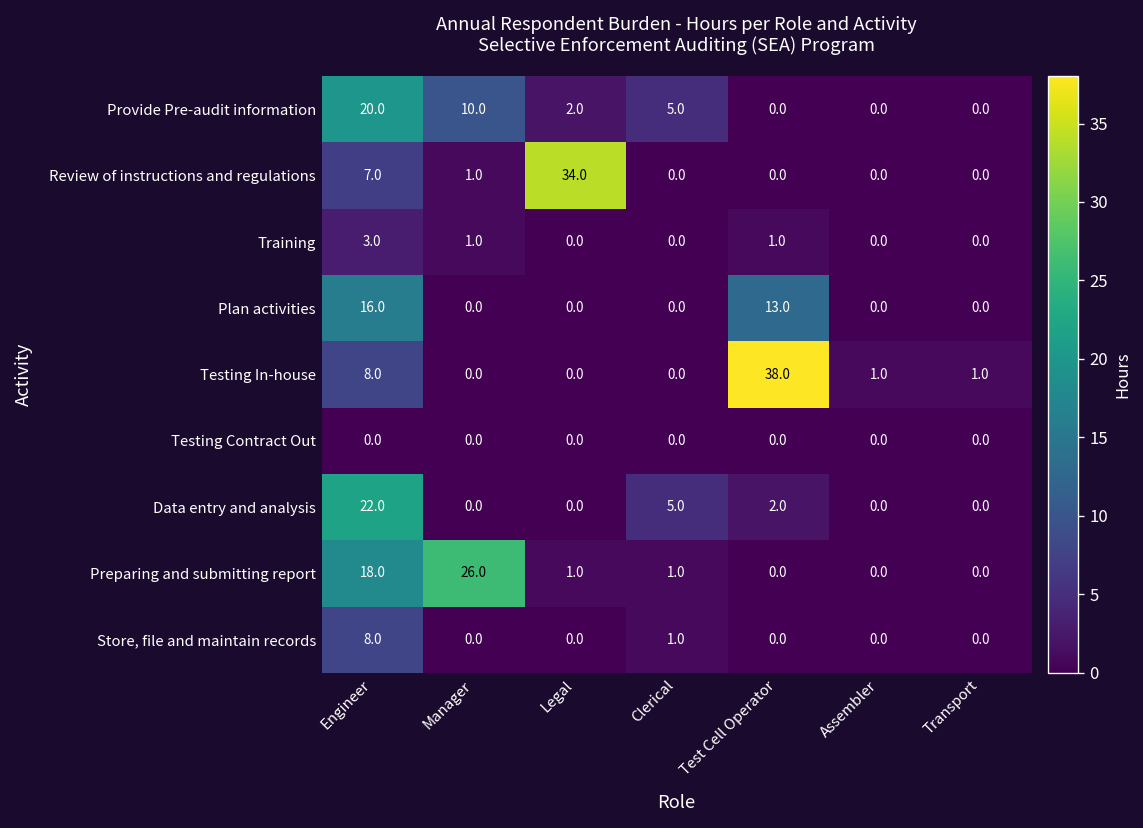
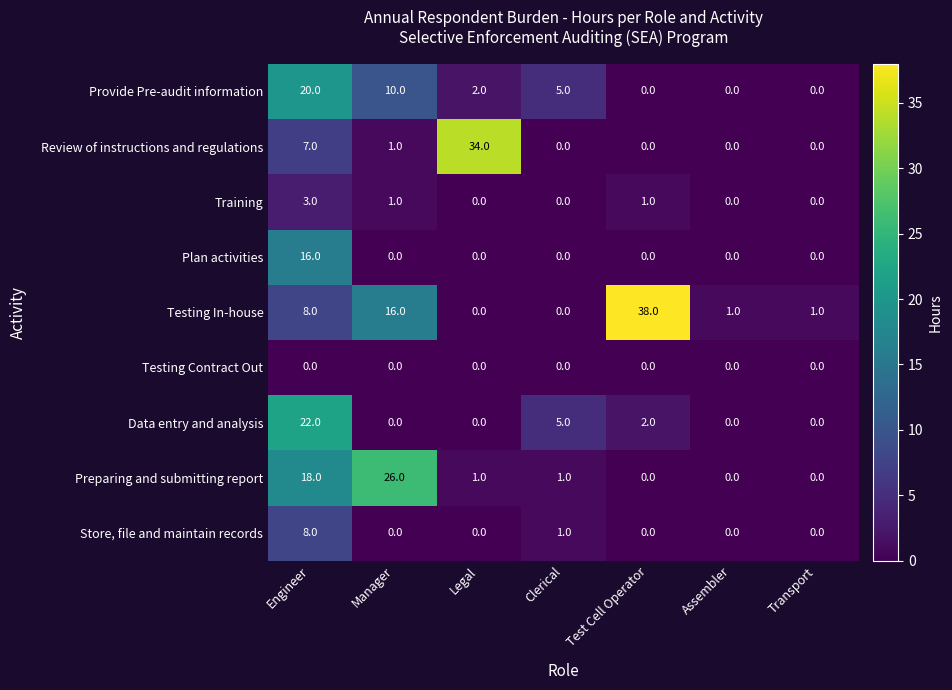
  {
    "Provide Pre-audit information": {
      "Engineer": 20.0,
      "Manager": 10.0,
      "Legal": 2.0,
      "Clerical": 5.0,
      "Test Cell Operator": 0.0,
      "Assembler": 0.0,
      "Transport": 0.0
    },
    "Review of instructions and regulations": {
      "Engineer": 7.0,
      "Manager": 1.0,
      "Legal": 34.0,
      "Clerical": 0.0,
      "Test Cell Operator": 0.0,
      "Assembler": 0.0,
      "Transport": 0.0
    },
    "Training": {
      "Engineer": 3.0,
      "Manager": 1.0,
      "Legal": 0.0,
      "Clerical": 0.0,
      "Test Cell Operator": 1.0,
      "Assembler": 0.0,
      "Transport": 0.0
    },
    "Plan activities": {
      "Engineer": 16.0,
      "Manager": 0.0,
      "Legal": 0.0,
      "Clerical": 0.0,
-     "Test Cell Operator": 13.0,
+     "Test Cell Operator": 0.0,
      "Assembler": 0.0,
      "Transport": 0.0
    },
    "Testing In-house": {
      "Engineer": 8.0,
-     "Manager": 0.0,
+     "Manager": 16.0,
      "Legal": 0.0,
      "Clerical": 0.0,
      "Test Cell Operator": 38.0,
      "Assembler": 1.0,
      "Transport": 1.0
    },
    "Testing Contract Out": {
      "Engineer": 0.0,
      "Manager": 0.0,
      "Legal": 0.0,
      "Clerical": 0.0,
      "Test Cell Operator": 0.0,
      "Assembler": 0.0,
      "Transport": 0.0
    },
    "Data entry and analysis": {
      "Engineer": 22.0,
      "Manager": 0.0,
      "Legal": 0.0,
      "Clerical": 5.0,
      "Test Cell Operator": 2.0,
      "Assembler": 0.0,
      "Transport": 0.0
    },
    "Preparing and submitting report": {
      "Engineer": 18.0,
      "Manager": 26.0,
      "Legal": 1.0,
      "Clerical": 1.0,
      "Test Cell Operator": 0.0,
      "Assembler": 0.0,
      "Transport": 0.0
    },
    "Store, file and maintain records": {
      "Engineer": 8.0,
      "Manager": 0.0,
      "Legal": 0.0,
      "Clerical": 1.0,
      "Test Cell Operator": 0.0,
      "Assembler": 0.0,
      "Transport": 0.0
    }
  }
